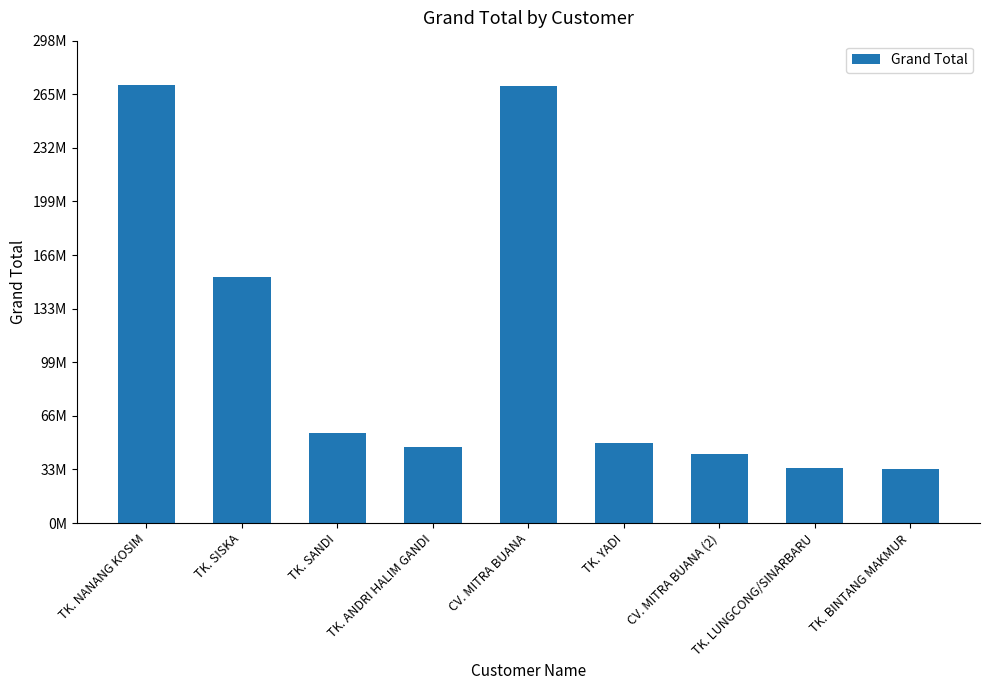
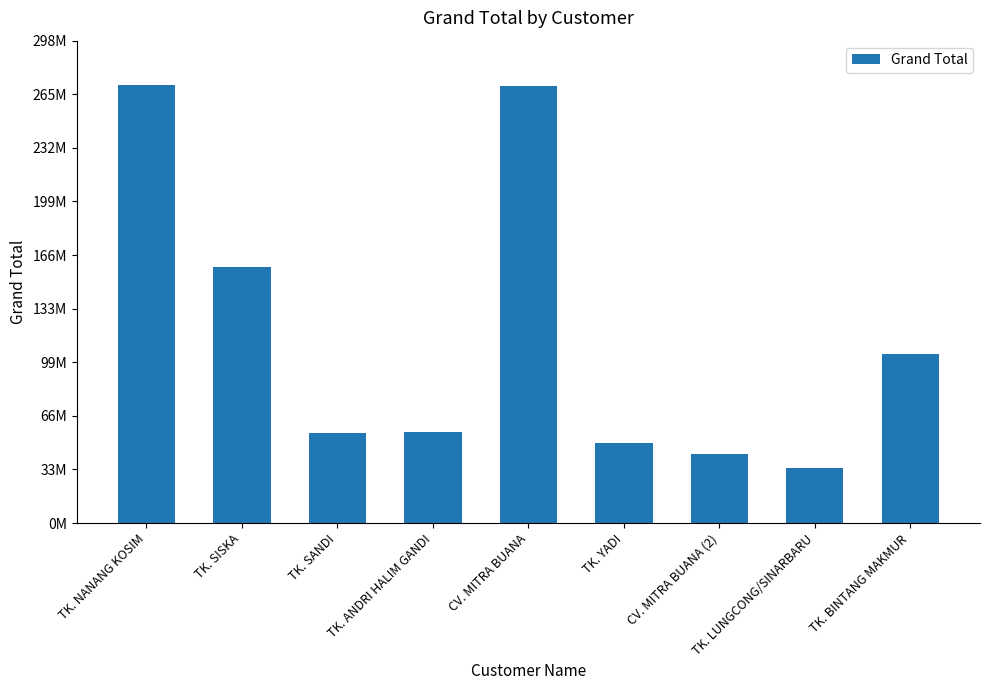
  {
    "TK. NANANG KOSIM": 271000000,
-   "TK. SISKA": 152000000,
+   "TK. SISKA": 158000000,
    "TK. SANDI": 56000000,
-   "TK. ANDRI HALIM GANDI": 47000000,
+   "TK. ANDRI HALIM GANDI": 56000000,
    "CV. MITRA BUANA": 271000000,
    "TK. YADI": 50000000,
    "CV. MITRA BUANA (2)": 43000000,
    "TK. LUNGCONG/SINARBARU": 34000000,
-   "TK. BINTANG MAKMUR": 33000000
+   "TK. BINTANG MAKMUR": 104000000
  }
